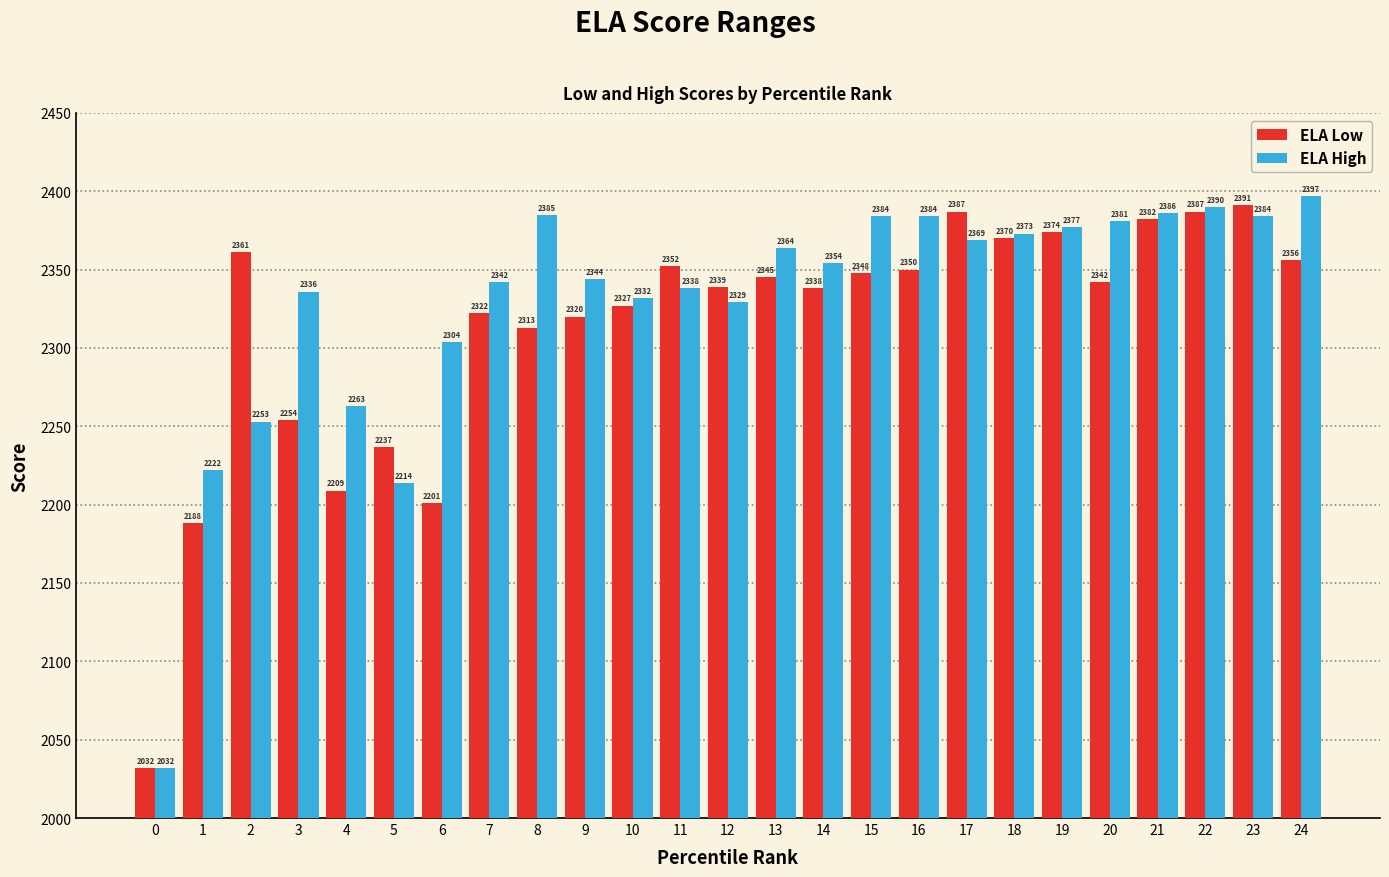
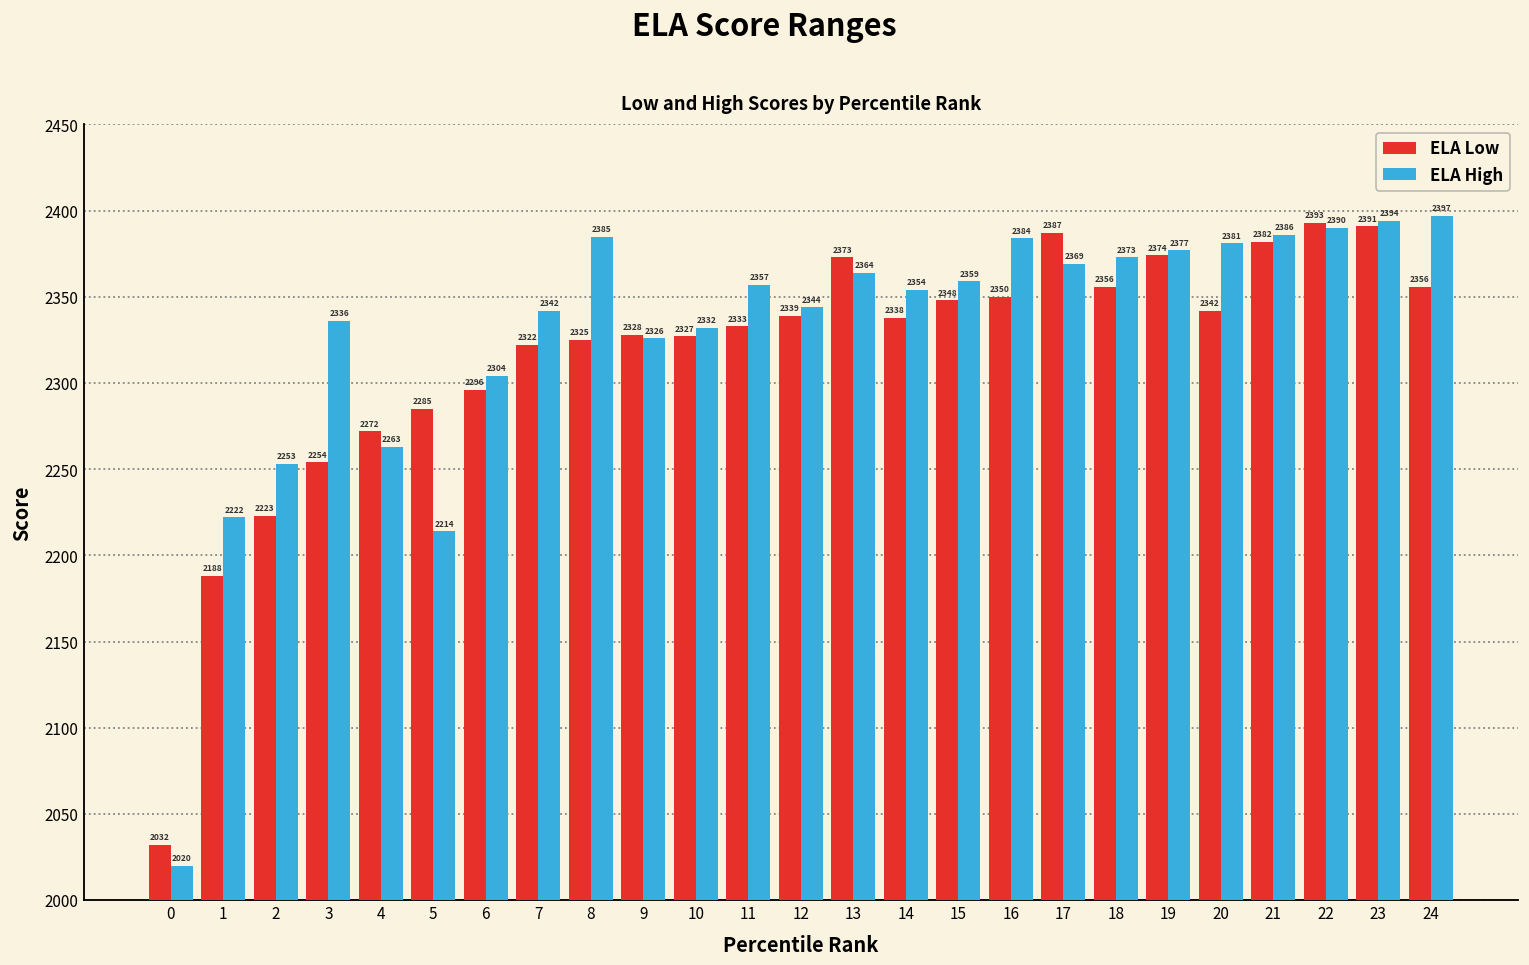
  {
    "ELA Low": {
      "0": 2032,
      "1": 2188,
-     "2": 2361,
+     "2": 2223,
      "3": 2254,
-     "4": 2209,
-     "5": 2237,
-     "6": 2201,
+     "4": 2272,
+     "5": 2285,
+     "6": 2296,
      "7": 2322,
-     "8": 2313,
-     "9": 2320,
+     "8": 2325,
+     "9": 2328,
      "10": 2327,
-     "11": 2352,
+     "11": 2333,
      "12": 2339,
-     "13": 2345,
+     "13": 2373,
      "14": 2338,
      "15": 2348,
      "16": 2350,
      "17": 2387,
-     "18": 2370,
+     "18": 2356,
      "19": 2374,
      "20": 2342,
      "21": 2382,
-     "22": 2387,
+     "22": 2393,
      "23": 2391,
      "24": 2356
    },
    "ELA High": {
-     "0": 2032,
+     "0": 2020,
      "1": 2222,
      "2": 2253,
      "3": 2336,
      "4": 2263,
      "5": 2214,
      "6": 2304,
      "7": 2342,
      "8": 2385,
-     "9": 2344,
+     "9": 2326,
      "10": 2332,
-     "11": 2338,
-     "12": 2329,
+     "11": 2357,
+     "12": 2344,
      "13": 2364,
      "14": 2354,
-     "15": 2384,
+     "15": 2359,
      "16": 2384,
      "17": 2369,
      "18": 2373,
      "19": 2377,
      "20": 2381,
      "21": 2386,
      "22": 2390,
-     "23": 2384,
+     "23": 2394,
      "24": 2397
    }
  }
